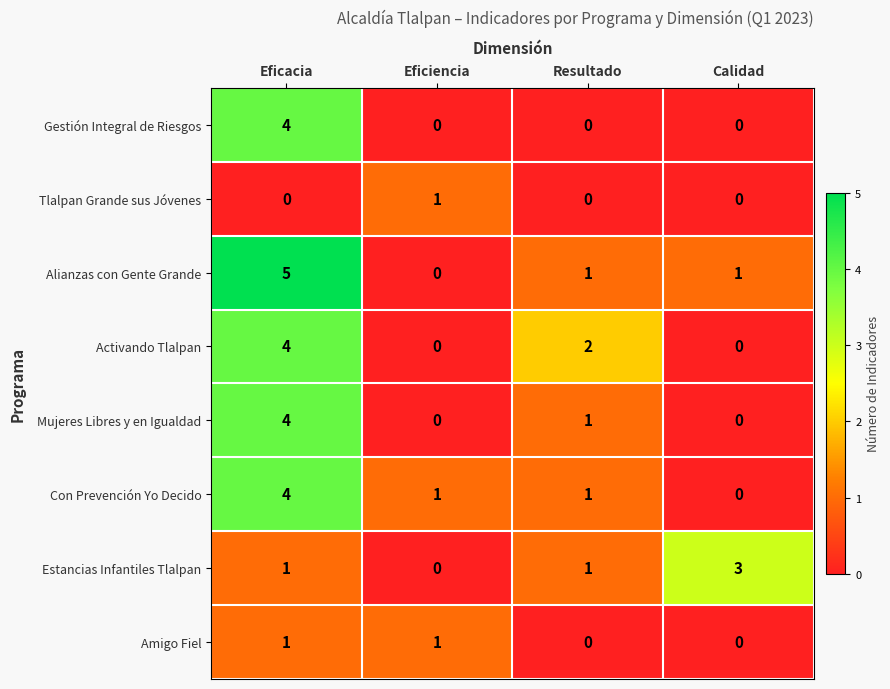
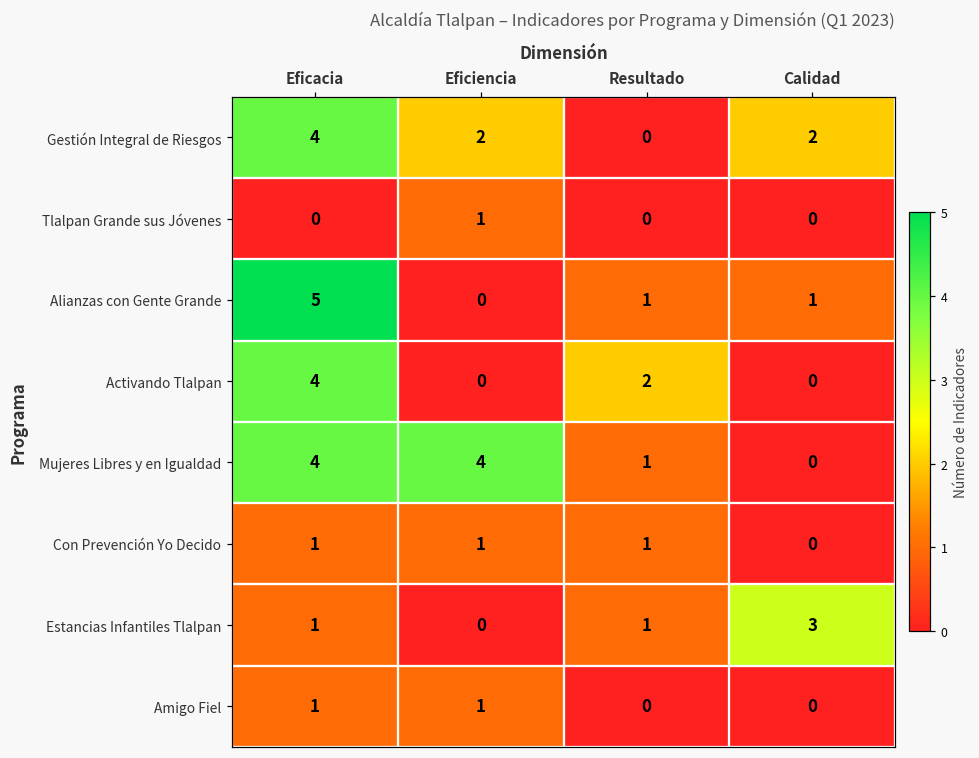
  {
    "Gestión Integral de Riesgos": {
      "Eficacia": 4,
-     "Eficiencia": 0,
+     "Eficiencia": 2,
      "Resultado": 0,
-     "Calidad": 0
+     "Calidad": 2
    },
    "Tlalpan Grande sus Jóvenes": {
      "Eficacia": 0,
      "Eficiencia": 1,
      "Resultado": 0,
      "Calidad": 0
    },
    "Alianzas con Gente Grande": {
      "Eficacia": 5,
      "Eficiencia": 0,
      "Resultado": 1,
      "Calidad": 1
    },
    "Activando Tlalpan": {
      "Eficacia": 4,
      "Eficiencia": 0,
      "Resultado": 2,
      "Calidad": 0
    },
    "Mujeres Libres y en Igualdad": {
      "Eficacia": 4,
-     "Eficiencia": 0,
+     "Eficiencia": 4,
      "Resultado": 1,
      "Calidad": 0
    },
    "Con Prevención Yo Decido": {
-     "Eficacia": 4,
+     "Eficacia": 1,
      "Eficiencia": 1,
      "Resultado": 1,
      "Calidad": 0
    },
    "Estancias Infantiles Tlalpan": {
      "Eficacia": 1,
      "Eficiencia": 0,
      "Resultado": 1,
      "Calidad": 3
    },
    "Amigo Fiel": {
      "Eficacia": 1,
      "Eficiencia": 1,
      "Resultado": 0,
      "Calidad": 0
    }
  }
